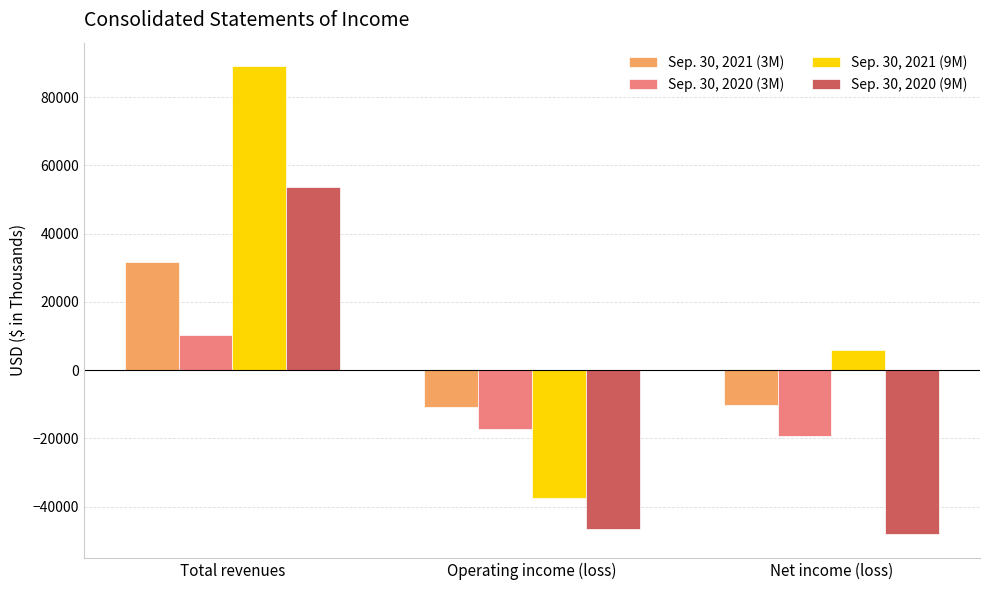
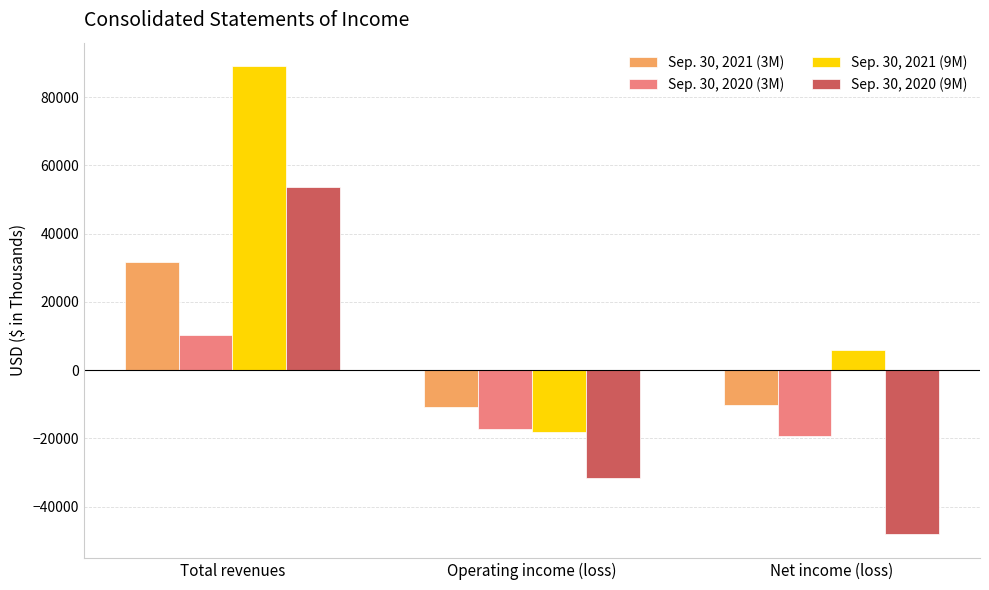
  {
    "Sep. 30, 2021 (9M)": {
      "Total revenues": 89000,
-     "Operating income (loss)": -37000,
+     "Operating income (loss)": -18000,
      "Net income (loss)": 6000
    },
    "Sep. 30, 2020 (9M)": {
      "Total revenues": 54000,
-     "Operating income (loss)": -47000,
+     "Operating income (loss)": -32000,
      "Net income (loss)": -48000
    }
  }
